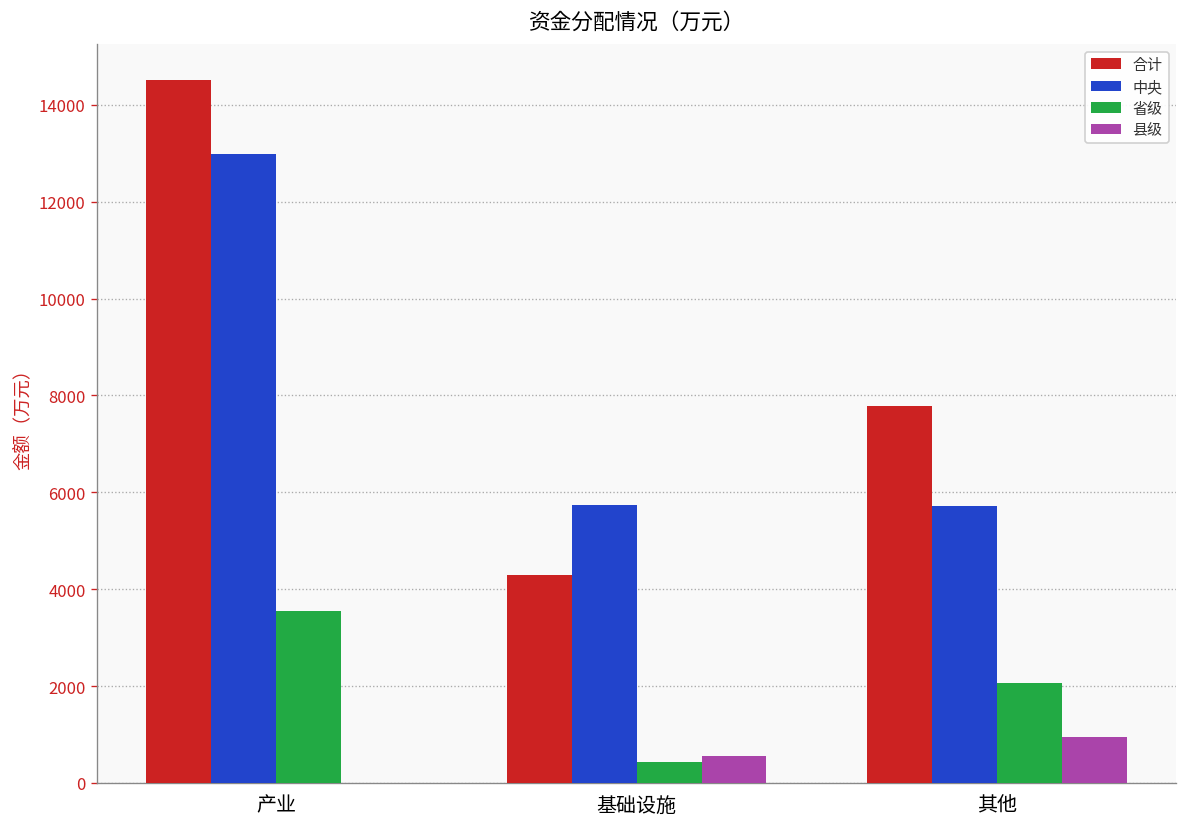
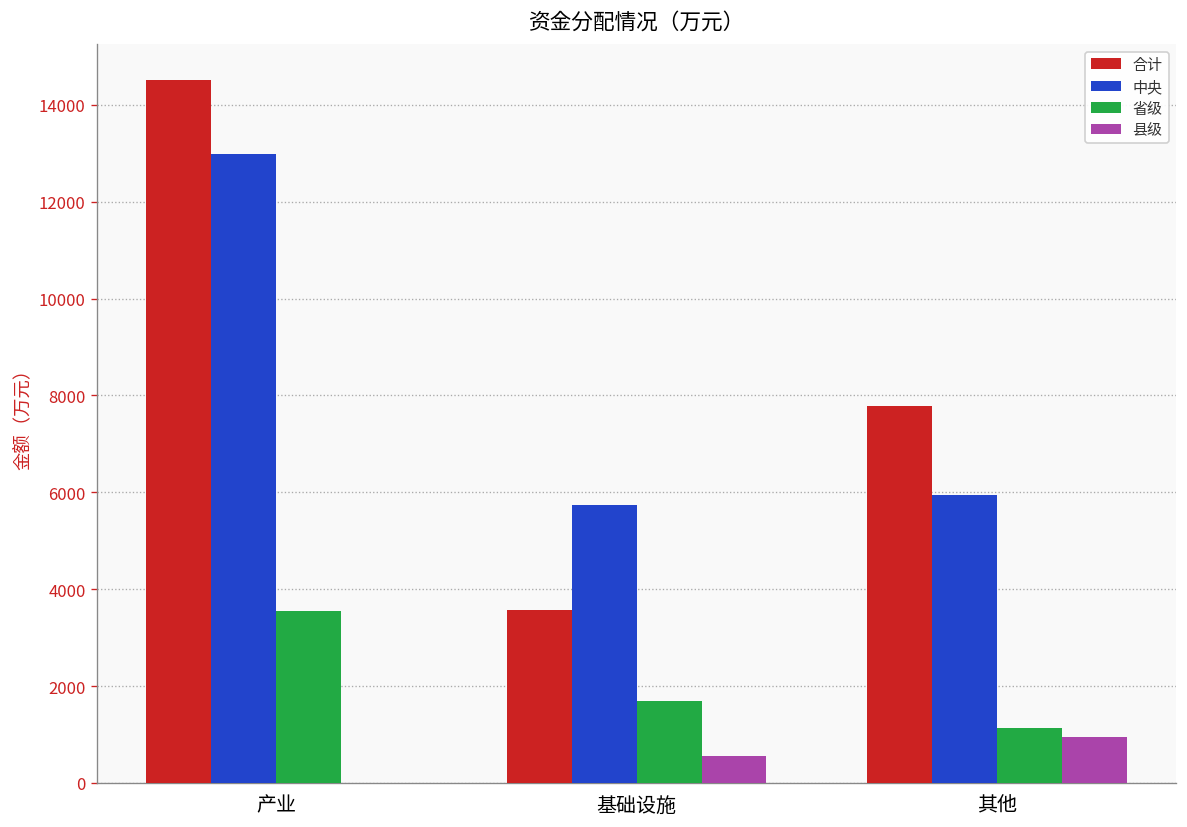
  {
    "合计": {
      "产业": 14500,
-     "基础设施": 4300,
+     "基础设施": 3600,
      "其他": 7800
    },
    "中央": {
      "产业": 13000,
      "基础设施": 5700,
-     "其他": 5700
+     "其他": 5900
    },
    "省级": {
      "产业": 3500,
-     "基础设施": 400,
-     "其他": 2100
+     "基础设施": 1700,
+     "其他": 1100
    },
    "县级": {
      "产业": 0,
      "基础设施": 500,
      "其他": 900
    }
  }
